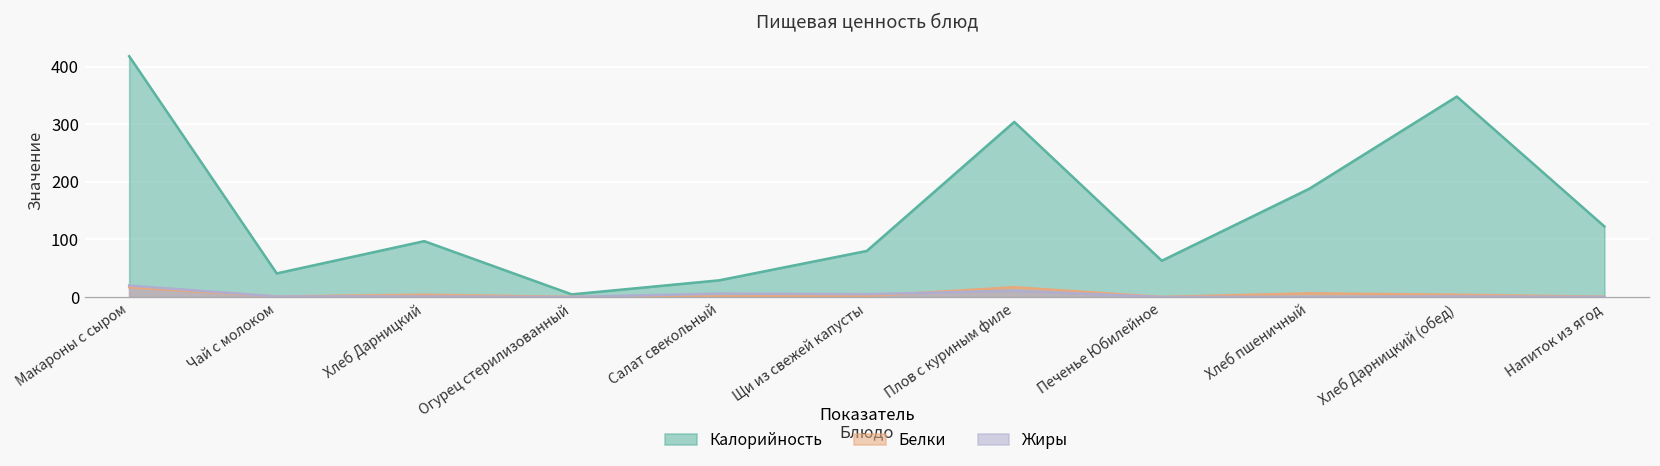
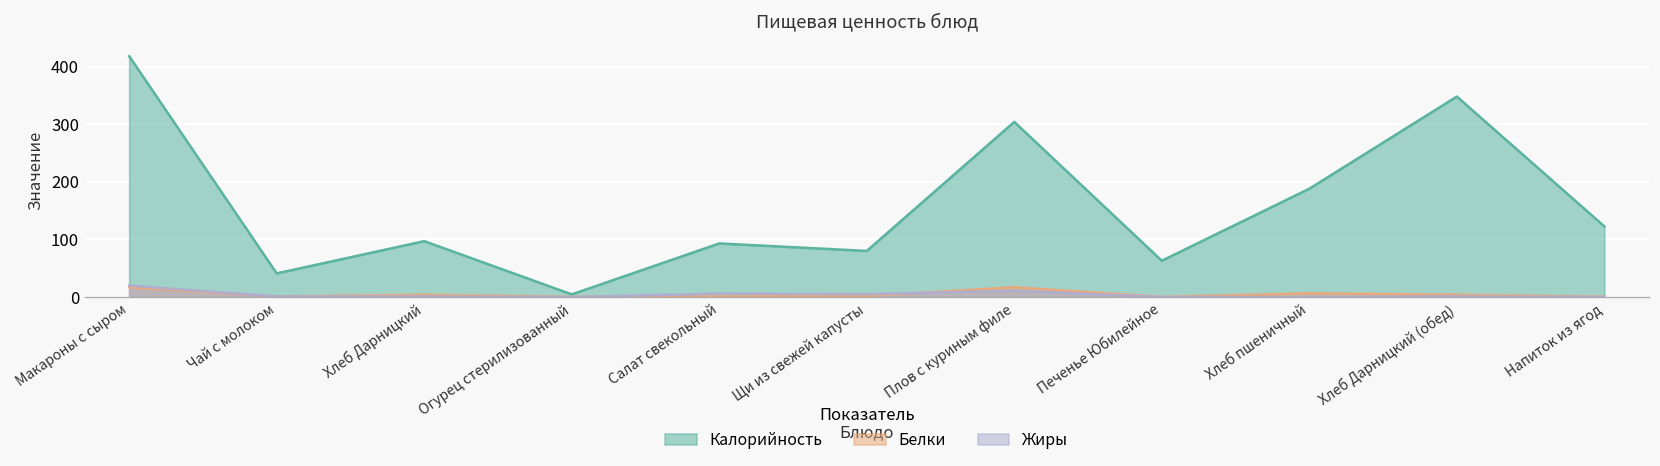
  {
    "Калорийность": {
      "Макароны с сыром": 420,
      "Чай с молоком": 40,
      "Хлеб Дарницкий": 100,
-     "Салат свекольный": 30,
+     "Салат свекольный": 90,
      "Щи из свежей капусты": 80,
      "Плов с куриным филе": 300,
      "Печенье Юбилейное": 60,
      "Хлеб пшеничный": 190,
      "Хлеб Дарницкий (обед)": 350,
      "Напиток из ягод": 120
    },
    "Белки": {
      "Плов с куриным филе": 20,
      "Хлеб пшеничный": 10
    },
    "Жиры": {
      "Плов с куриным филе": 10,
      "Хлеб пшеничный": 0
    }
  }
